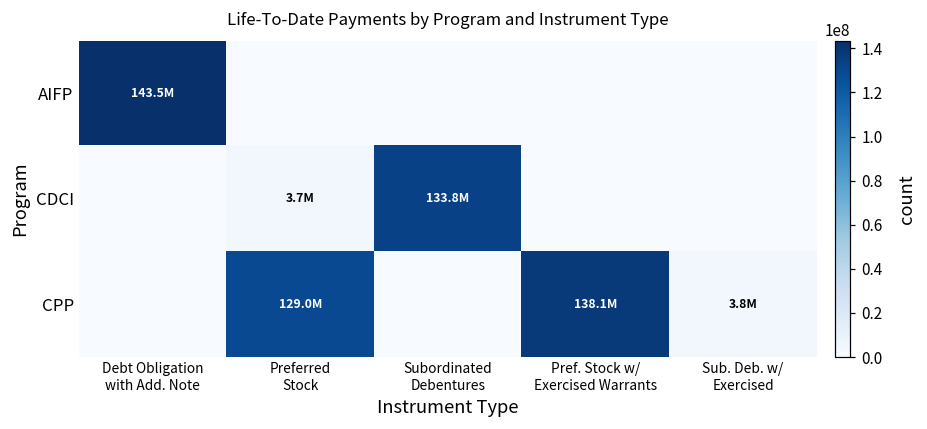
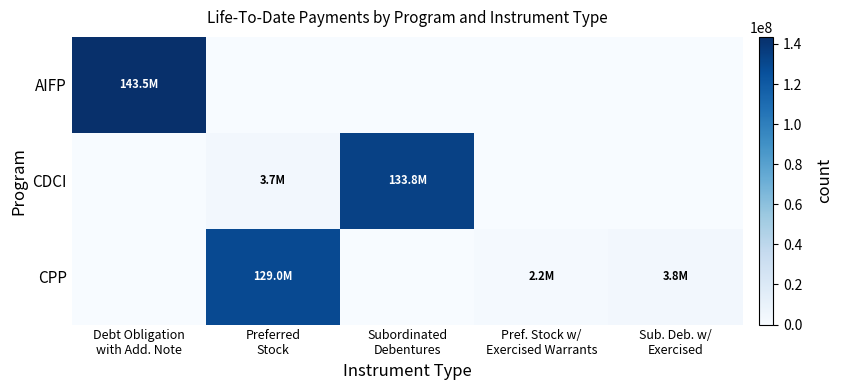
  {
    "AIFP": {
      "Debt Obligation with Add. Note": "143.5M"
    },
    "CDCI": {
      "Preferred Stock": "3.7M",
      "Subordinated Debentures": "133.8M"
    },
    "CPP": {
      "Preferred Stock": "129.0M",
-     "Pref. Stock w/ Exercised Warrants": "138.1M",
+     "Pref. Stock w/ Exercised Warrants": "2.2M",
      "Sub. Deb. w/ Exercised": "3.8M"
    }
  }
